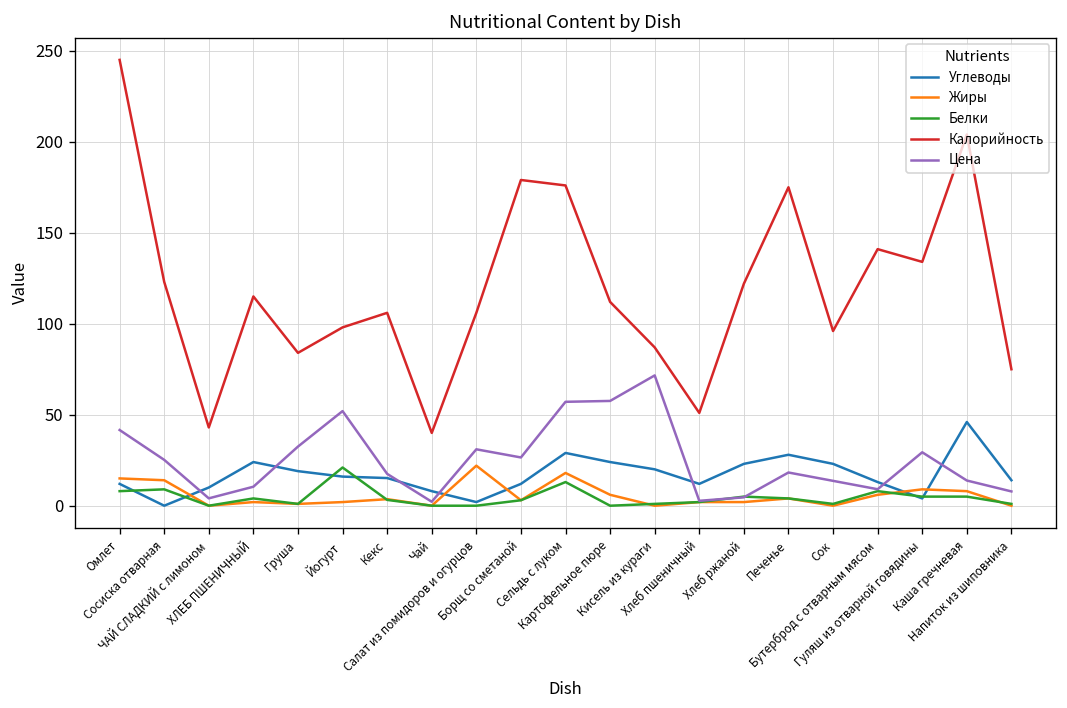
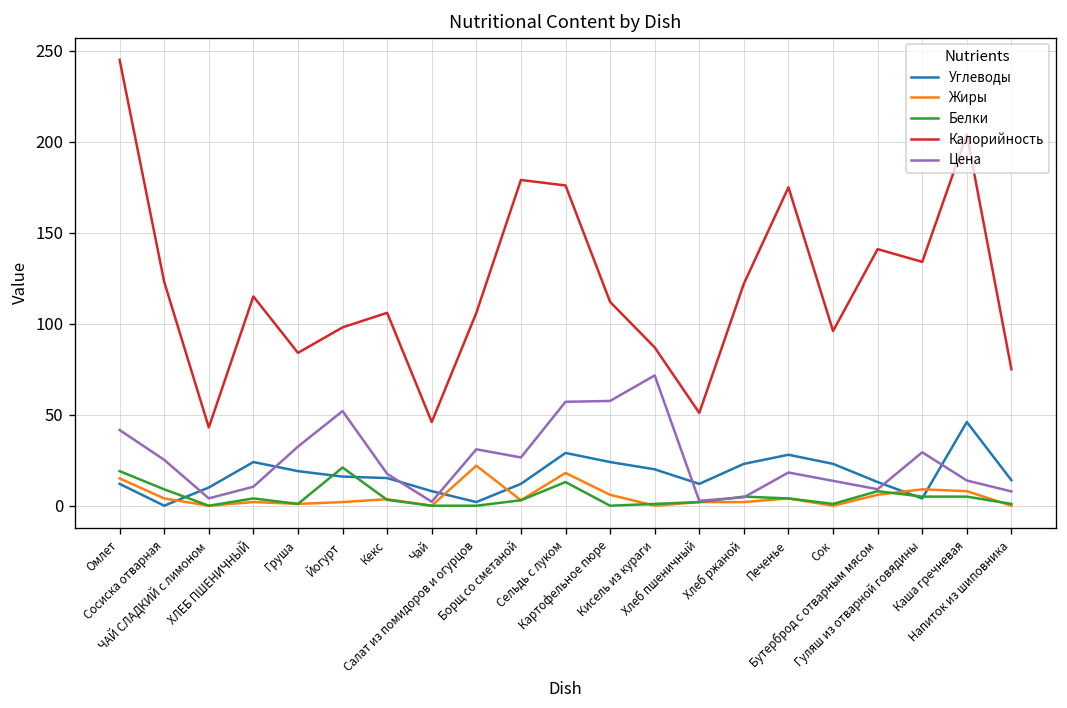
  {
    "Углеводы": {
      "Омлет": 12,
      "Сосиска отварная": 0,
      "ЧАЙ СЛАДКИЙ с лимоном": 10,
      "ХЛЕБ ПШЕНИЧНЫЙ": 24,
      "Груша": 19,
      "Йогурт": 16,
      "Кекс": 15,
      "Чай": 8,
      "Салат из помидоров и огурцов": 2,
      "Борщ со сметаной": 12,
      "Сельдь с луком": 29,
      "Картофельное пюре": 24,
      "Кисель из кураги": 20,
      "Хлеб пшеничный": 12,
      "Хлеб ржаной": 23,
      "Печенье": 28,
      "Сок": 23,
      "Бутерброд с отварным мясом": 13,
      "Каша гречневая": 46,
      "Напиток из шиповника": 14
    },
    "Жиры": {
      "Омлет": 15,
-     "Сосиска отварная": 14,
+     "Сосиска отварная": 4,
      "ХЛЕБ ПШЕНИЧНЫЙ": 2,
      "Йогурт": 2,
      "Салат из помидоров и огурцов": 22,
      "Сельдь с луком": 18,
      "Картофельное пюре": 6,
      "Хлеб ржаной": 2,
      "Бутерброд с отварным мясом": 6,
      "Гуляш из отварной говядины": 9,
      "Каша гречневая": 8
    },
    "Белки": {
-     "Омлет": 8,
+     "Омлет": 19,
      "Сосиска отварная": 9,
      "ХЛЕБ ПШЕНИЧНЫЙ": 4,
      "Йогурт": 21,
      "Салат из помидоров и огурцов": 0,
      "Сельдь с луком": 13,
      "Картофельное пюре": 0,
      "Каша гречневая": 5
    },
    "Калорийность": {
      "Омлет": 245,
      "Сосиска отварная": 123,
      "ЧАЙ СЛАДКИЙ с лимоном": 43,
      "ХЛЕБ ПШЕНИЧНЫЙ": 115,
      "Груша": 84,
      "Йогурт": 98,
      "Кекс": 106,
-     "Чай": 40,
+     "Чай": 46,
      "Салат из помидоров и огурцов": 106,
      "Борщ со сметаной": 179,
      "Сельдь с луком": 176,
      "Картофельное пюре": 112,
      "Кисель из кураги": 87,
      "Хлеб пшеничный": 51,
      "Хлеб ржаной": 122,
      "Печенье": 175,
      "Сок": 96,
      "Бутерброд с отварным мясом": 141,
      "Гуляш из отварной говядины": 134,
      "Напиток из шиповника": 75
    },
    "Цена": {
      "Омлет": 42,
      "Сосиска отварная": 25,
      "ЧАЙ СЛАДКИЙ с лимоном": 4,
      "ХЛЕБ ПШЕНИЧНЫЙ": 10,
      "Груша": 33,
      "Йогурт": 52,
      "Кекс": 18,
      "Чай": 2,
      "Салат из помидоров и огурцов": 31,
      "Борщ со сметаной": 27,
      "Сельдь с луком": 57,
      "Картофельное пюре": 58,
      "Кисель из кураги": 72,
      "Печенье": 18,
      "Сок": 14,
      "Гуляш из отварной говядины": 29,
      "Каша гречневая": 14,
      "Напиток из шиповника": 8
    }
  }
